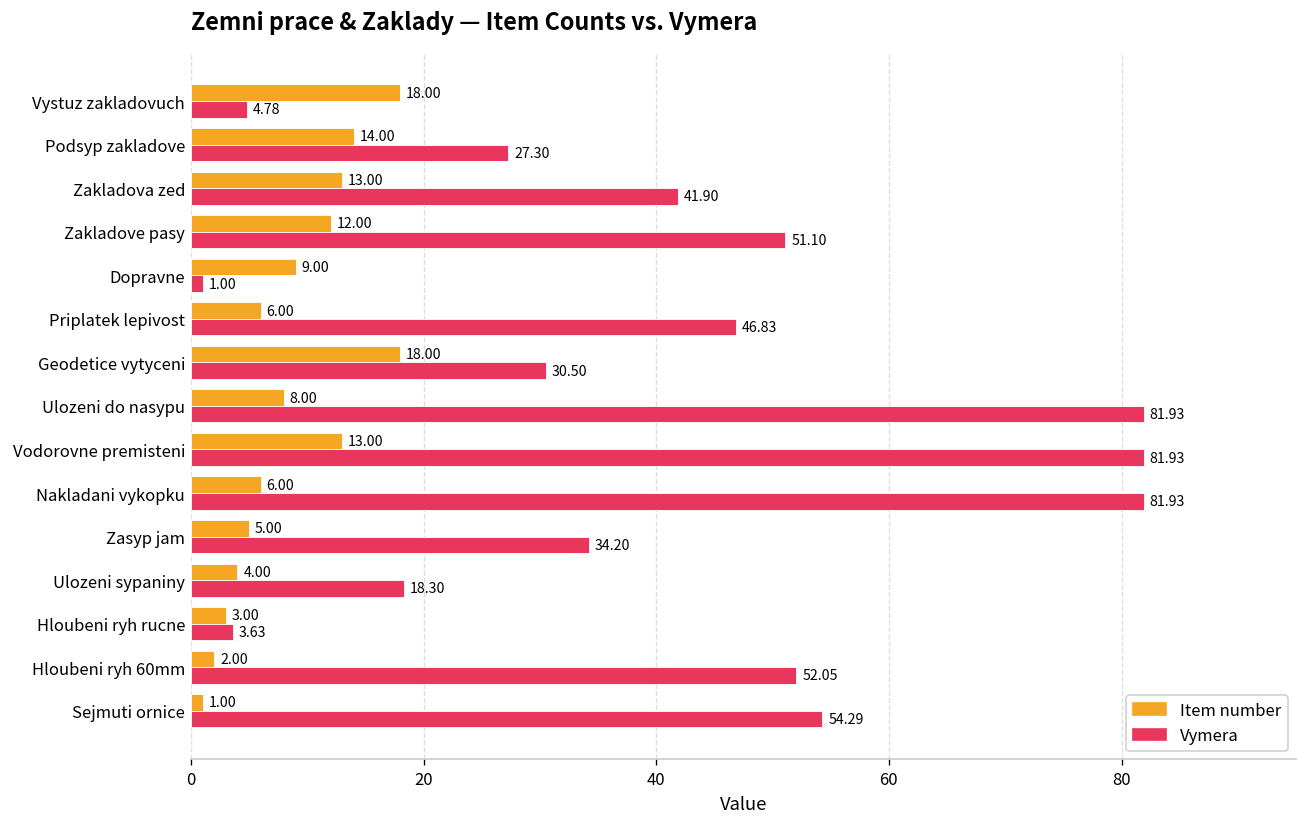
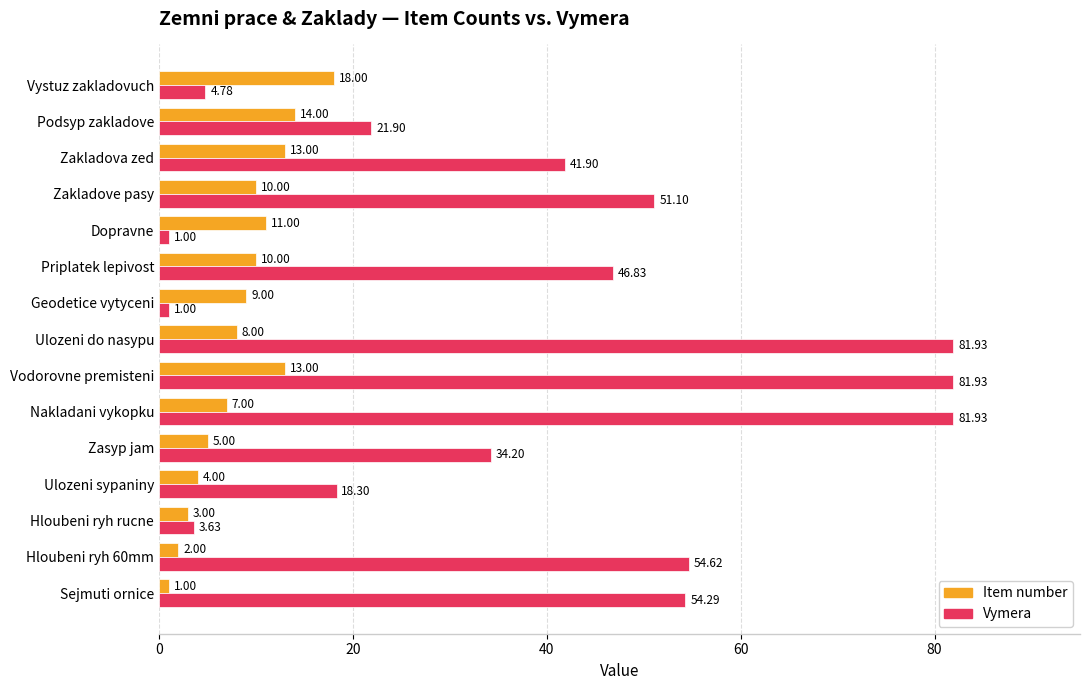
  {
    "Item number": {
      "Vystuz zakladovuch": 18.00,
      "Podsyp zakladove": 14.00,
      "Zakladova zed": 13.00,
-     "Zakladove pasy": 12.00,
-     "Dopravne": 9.00,
-     "Priplatek lepivost": 6.00,
-     "Geodetice vytyceni": 18.00,
+     "Zakladove pasy": 10.00,
+     "Dopravne": 11.00,
+     "Priplatek lepivost": 10.00,
+     "Geodetice vytyceni": 9.00,
      "Ulozeni do nasypu": 8.00,
      "Vodorovne premisteni": 13.00,
-     "Nakladani vykopku": 6.00,
+     "Nakladani vykopku": 7.00,
      "Zasyp jam": 5.00,
      "Ulozeni sypaniny": 4.00,
      "Hloubeni ryh rucne": 3.00,
      "Hloubeni ryh 60mm": 2.00,
      "Sejmuti ornice": 1.00
    },
    "Vymera": {
      "Vystuz zakladovuch": 4.78,
-     "Podsyp zakladove": 27.30,
+     "Podsyp zakladove": 21.90,
      "Zakladova zed": 41.90,
      "Zakladove pasy": 51.10,
      "Dopravne": 1.00,
      "Priplatek lepivost": 46.83,
-     "Geodetice vytyceni": 30.50,
+     "Geodetice vytyceni": 1.00,
      "Ulozeni do nasypu": 81.93,
      "Vodorovne premisteni": 81.93,
      "Nakladani vykopku": 81.93,
      "Zasyp jam": 34.20,
      "Ulozeni sypaniny": 18.30,
      "Hloubeni ryh rucne": 3.63,
-     "Hloubeni ryh 60mm": 52.05,
+     "Hloubeni ryh 60mm": 54.62,
      "Sejmuti ornice": 54.29
    }
  }
